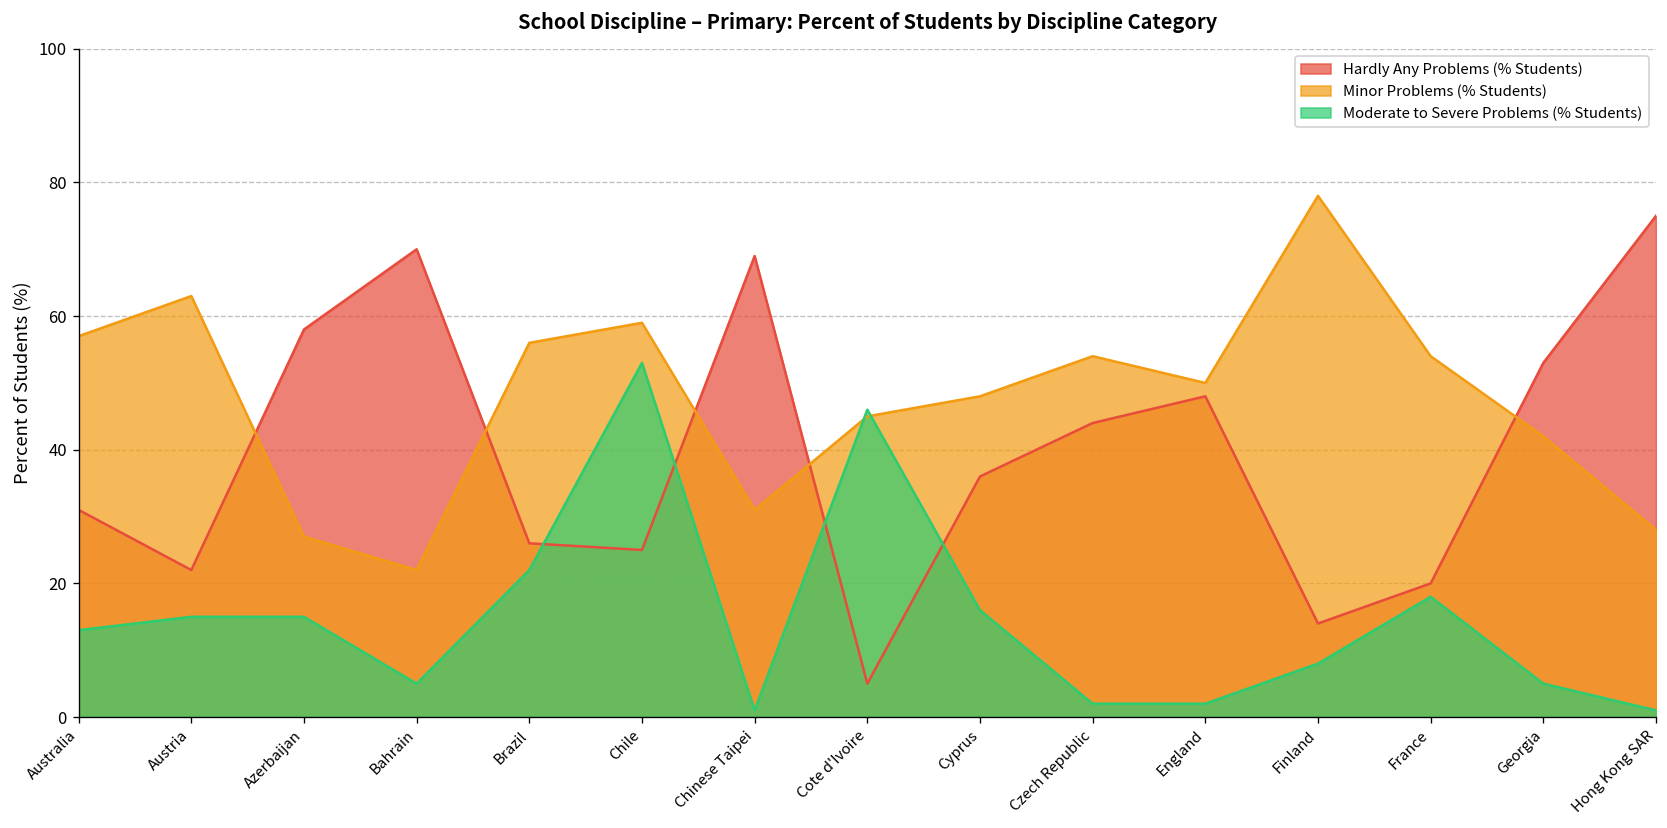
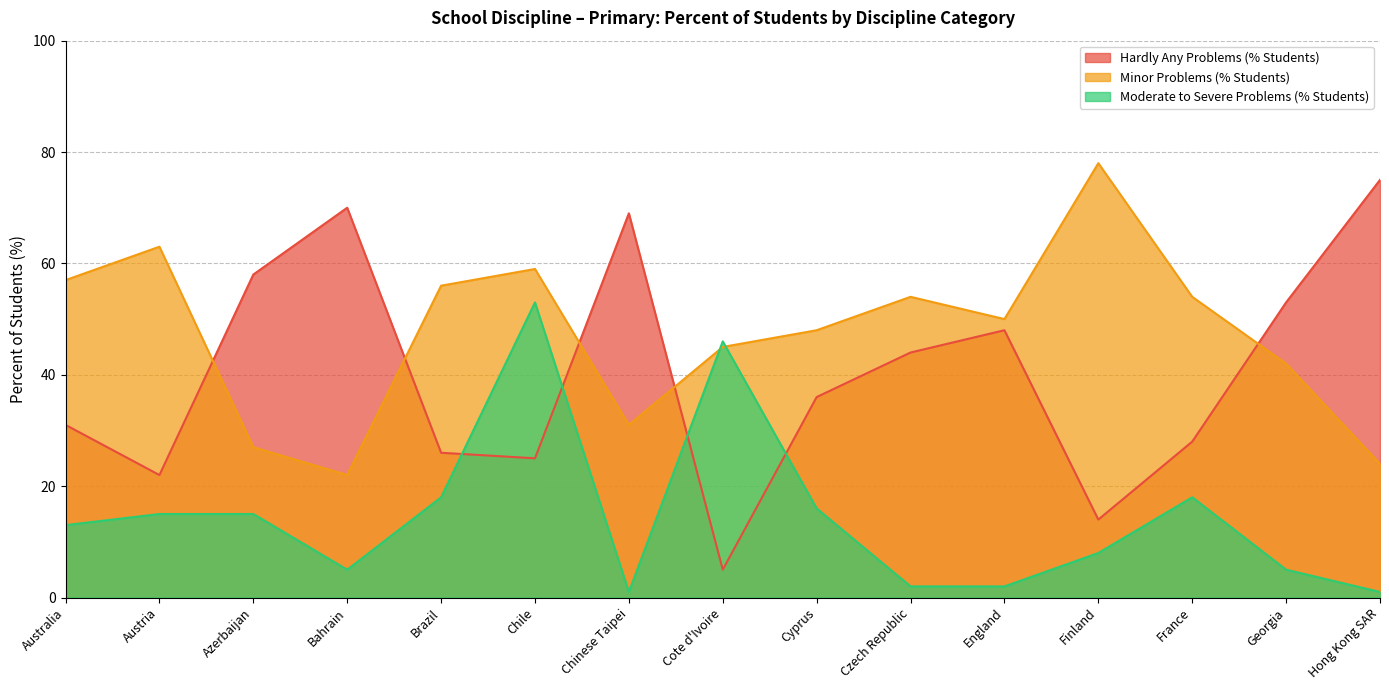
  {
    "Hardly Any Problems (% Students)": {
      "Australia": 31,
      "Austria": 22,
      "Azerbaijan": 58,
      "Bahrain": 70,
      "Brazil": 26,
      "Chile": 25,
      "Chinese Taipei": 69,
      "Cote d'Ivoire": 5,
      "Cyprus": 36,
      "Czech Republic": 44,
      "England": 48,
      "Finland": 14,
-     "France": 20,
+     "France": 28,
      "Georgia": 53,
      "Hong Kong SAR": 75
    },
    "Minor Problems (% Students)": {
      "Australia": 57,
      "Austria": 63,
      "Azerbaijan": 27,
      "Bahrain": 22,
      "Brazil": 56,
      "Chile": 59,
      "Chinese Taipei": 31,
      "Cote d'Ivoire": 45,
      "Cyprus": 48,
      "Czech Republic": 54,
      "England": 50,
      "Finland": 78,
      "France": 54,
      "Georgia": 42,
-     "Hong Kong SAR": 28
+     "Hong Kong SAR": 24
    },
    "Moderate to Severe Problems (% Students)": {
      "Australia": 13,
      "Austria": 15,
      "Azerbaijan": 15,
      "Bahrain": 5,
-     "Brazil": 22,
+     "Brazil": 18,
      "Chile": 53,
      "Chinese Taipei": 1,
      "Cote d'Ivoire": 46,
      "Cyprus": 16,
      "Czech Republic": 2,
      "England": 2,
      "Finland": 8,
      "France": 18,
      "Georgia": 5,
      "Hong Kong SAR": 1
    }
  }
